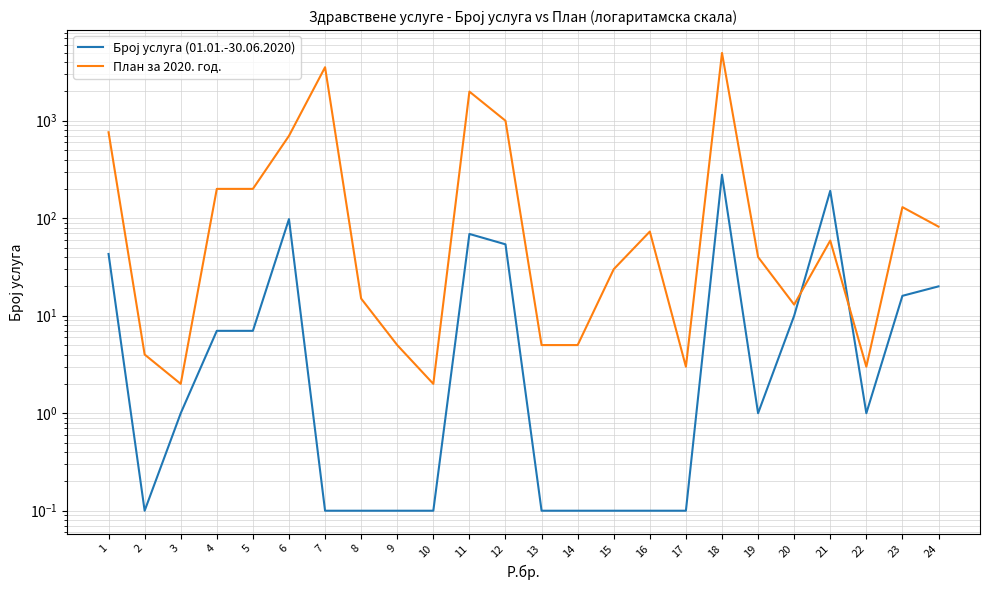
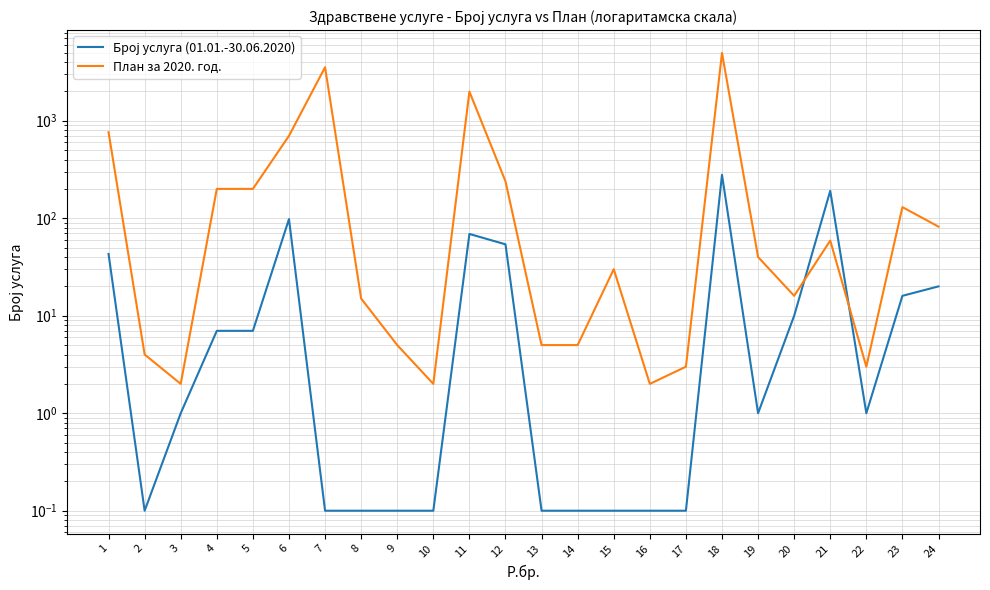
  {
    "Број услуга (01.01.-30.06.2020)": {
      "1": 40,
      "2": 0.10,
      "3": 1,
      "4": 7,
      "5": 7,
      "6": 100,
      "7": 0.10,
      "8": 0.10,
      "9": 0.10,
      "10": 0.10,
      "11": 70,
      "12": 50,
      "13": 0.10,
      "14": 0.10,
      "15": 0.10,
      "16": 0.10,
      "17": 0.10,
      "18": 280,
      "19": 1,
      "20": 10,
      "21": 190,
      "22": 1,
      "23": 16,
      "24": 20
    },
    "План за 2020. год.": {
      "1": 800,
      "2": 4,
      "3": 2,
      "4": 200,
      "5": 200,
      "6": 700,
      "7": 3500,
      "8": 15,
      "9": 5,
      "10": 2,
      "11": 2000,
-     "12": 1000,
+     "12": 240,
      "13": 5,
      "14": 5,
      "15": 30,
-     "16": 70,
+     "16": 2,
      "17": 3,
      "18": 5000,
      "19": 40,
-     "20": 13,
+     "20": 16,
      "21": 60,
      "22": 3,
      "23": 130,
      "24": 80
    }
  }
